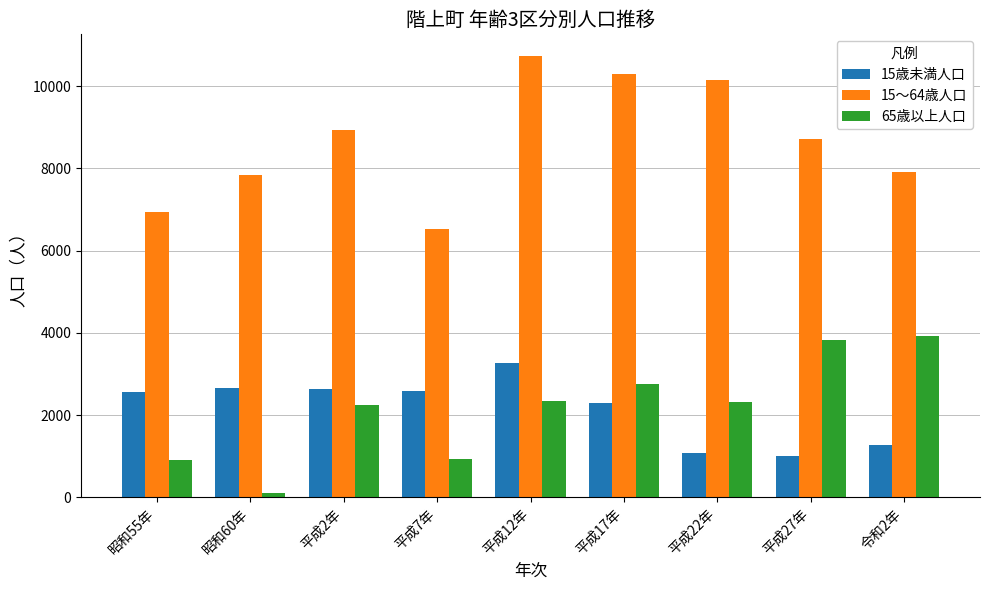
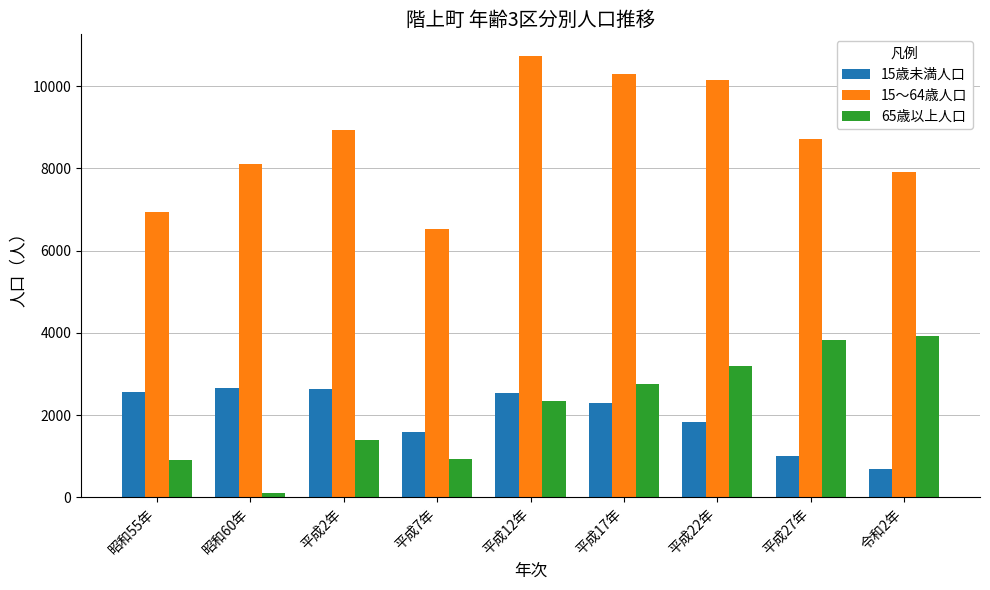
  {
    "15歳未満人口": {
      "昭和55年": 2600,
      "昭和60年": 2700,
      "平成2年": 2600,
-     "平成7年": 2600,
-     "平成12年": 3300,
+     "平成7年": 1600,
+     "平成12年": 2500,
      "平成17年": 2300,
-     "平成22年": 1100,
+     "平成22年": 1800,
      "平成27年": 1000,
-     "令和2年": 1300
+     "令和2年": 700
    },
    "15～64歳人口": {
      "昭和55年": 7000,
-     "昭和60年": 7800,
+     "昭和60年": 8100,
      "平成2年": 8900,
      "平成7年": 6500,
      "平成12年": 10700,
      "平成17年": 10300,
      "平成22年": 10100,
      "平成27年": 8700,
      "令和2年": 7900
    },
    "65歳以上人口": {
      "昭和55年": 900,
      "昭和60年": 100,
-     "平成2年": 2300,
+     "平成2年": 1400,
      "平成7年": 900,
      "平成12年": 2300,
      "平成17年": 2800,
-     "平成22年": 2300,
+     "平成22年": 3200,
      "平成27年": 3800,
      "令和2年": 3900
    }
  }
